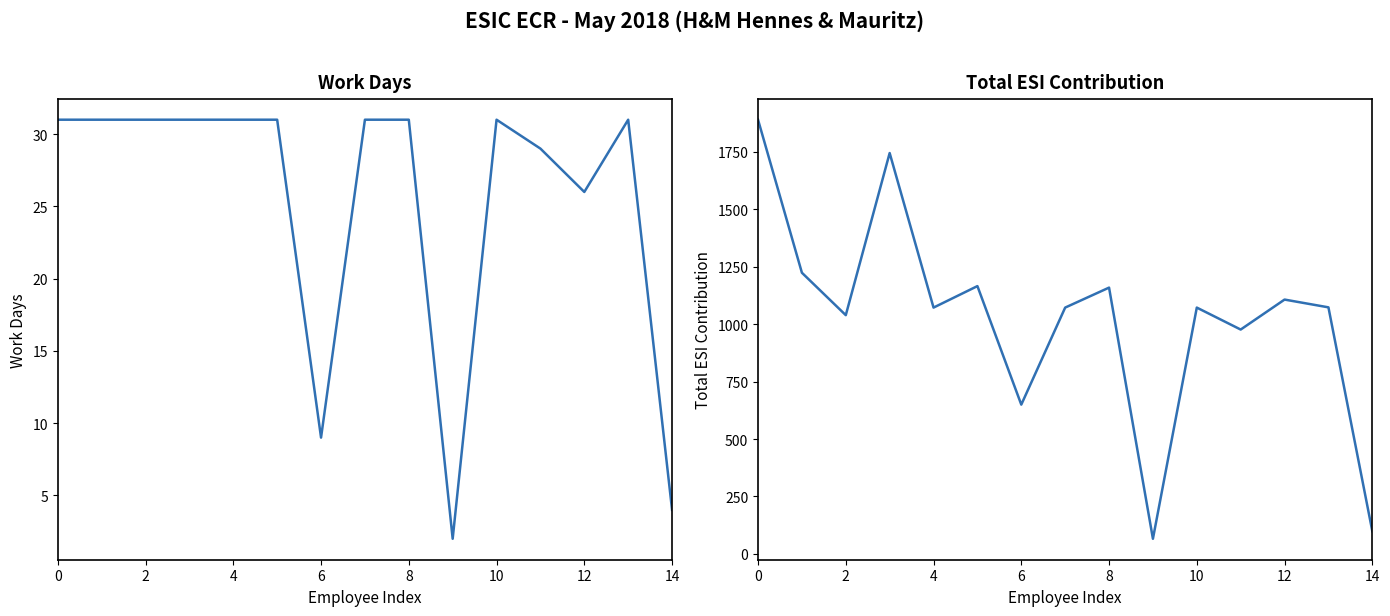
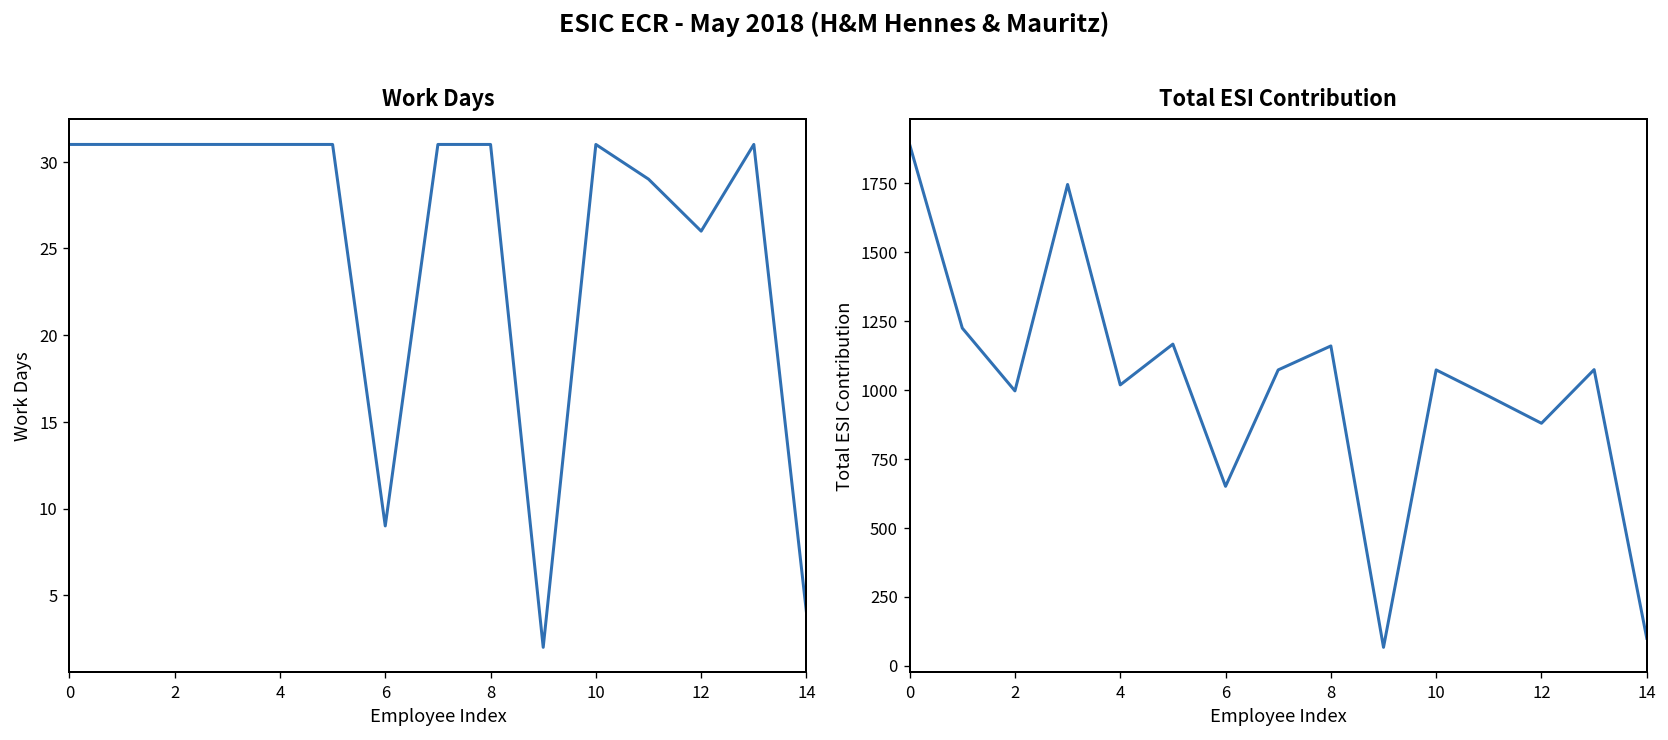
  {
    "Work Days": {
      "0": 31.0,
      "2": 31.0,
      "4": 31.0,
      "6": 9.0,
      "8": 31.0,
      "10": 31.0,
      "12": 26.0,
      "14": 4.0
    },
    "Total ESI Contribution": {
      "0": 1890,
-     "2": 1040,
-     "4": 1070,
+     "2": 1000,
+     "4": 1020,
      "6": 650,
      "8": 1160,
      "10": 1070,
-     "12": 1110,
+     "12": 880,
      "14": 100
    }
  }
